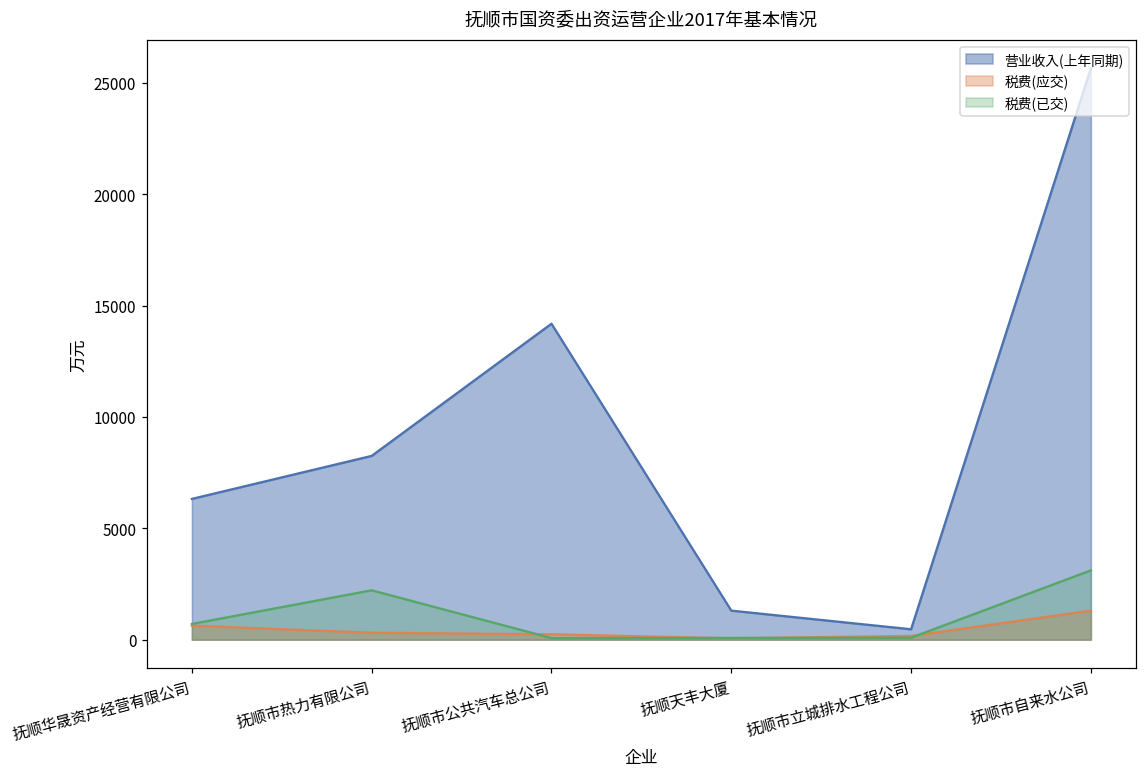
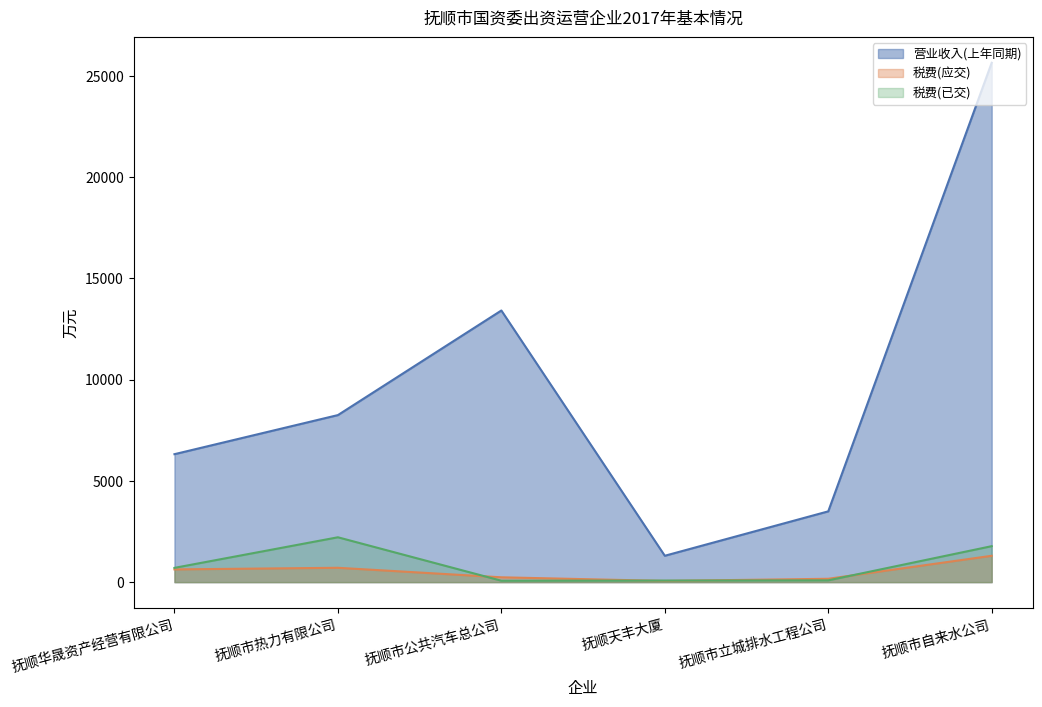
  {
    "营业收入(上年同期)": {
      "抚顺华晟资产经营有限公司": 6300,
      "抚顺市热力有限公司": 8300,
-     "抚顺市公共汽车总公司": 14200,
+     "抚顺市公共汽车总公司": 13400,
      "抚顺天丰大厦": 1300,
-     "抚顺市立城排水工程公司": 500
+     "抚顺市立城排水工程公司": 3500
    },
    "税费(应交)": {
-     "抚顺市热力有限公司": 300,
+     "抚顺市热力有限公司": 700,
      "抚顺市公共汽车总公司": 200,
      "抚顺市自来水公司": 1300
    },
    "税费(已交)": {
      "抚顺市热力有限公司": 2200,
      "抚顺市公共汽车总公司": 100,
-     "抚顺市自来水公司": 3100
+     "抚顺市自来水公司": 1800
    }
  }
